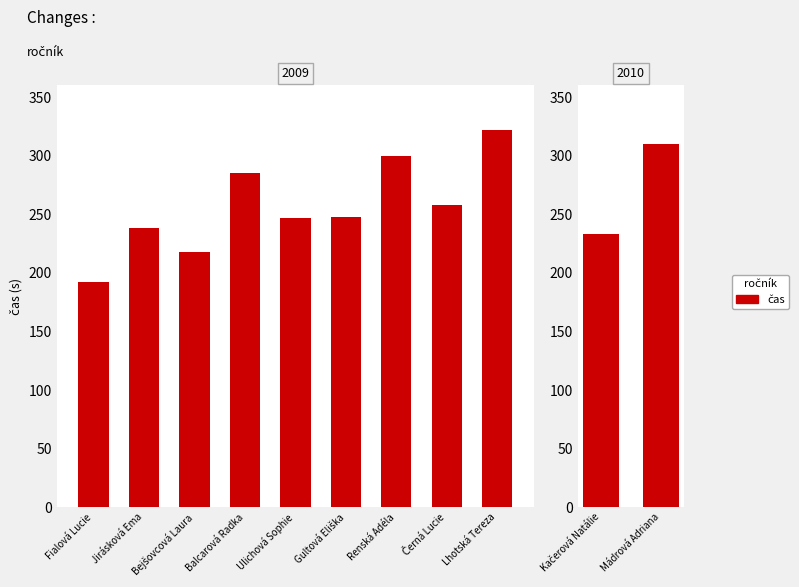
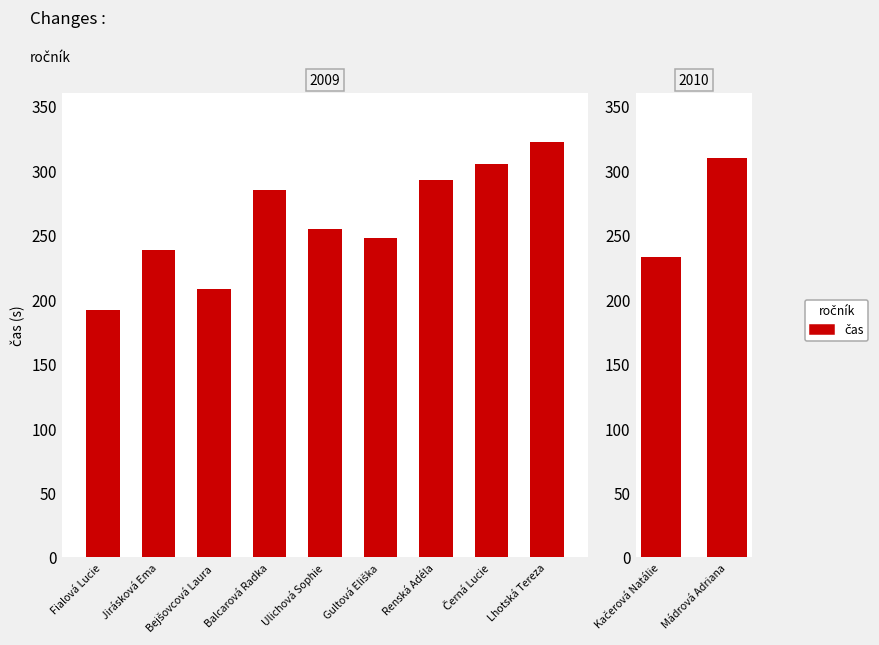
  {
    "2009": {
      "Fialová Lucie": 192,
      "Jirásková Ema": 238,
-     "Bejšovcová Laura": 218,
+     "Bejšovcová Laura": 208,
      "Balcarová Radka": 285,
-     "Ulichová Sophie": 247,
+     "Ulichová Sophie": 255,
      "Gultová Eliška": 248,
-     "Renská Adéla": 300,
-     "Černá Lucie": 258,
+     "Renská Adéla": 293,
+     "Černá Lucie": 305,
      "Lhotská Tereza": 322
    },
    "2010": {
      "Kačerová Natálie": 233,
      "Mádrová Adriana": 310
    }
  }
